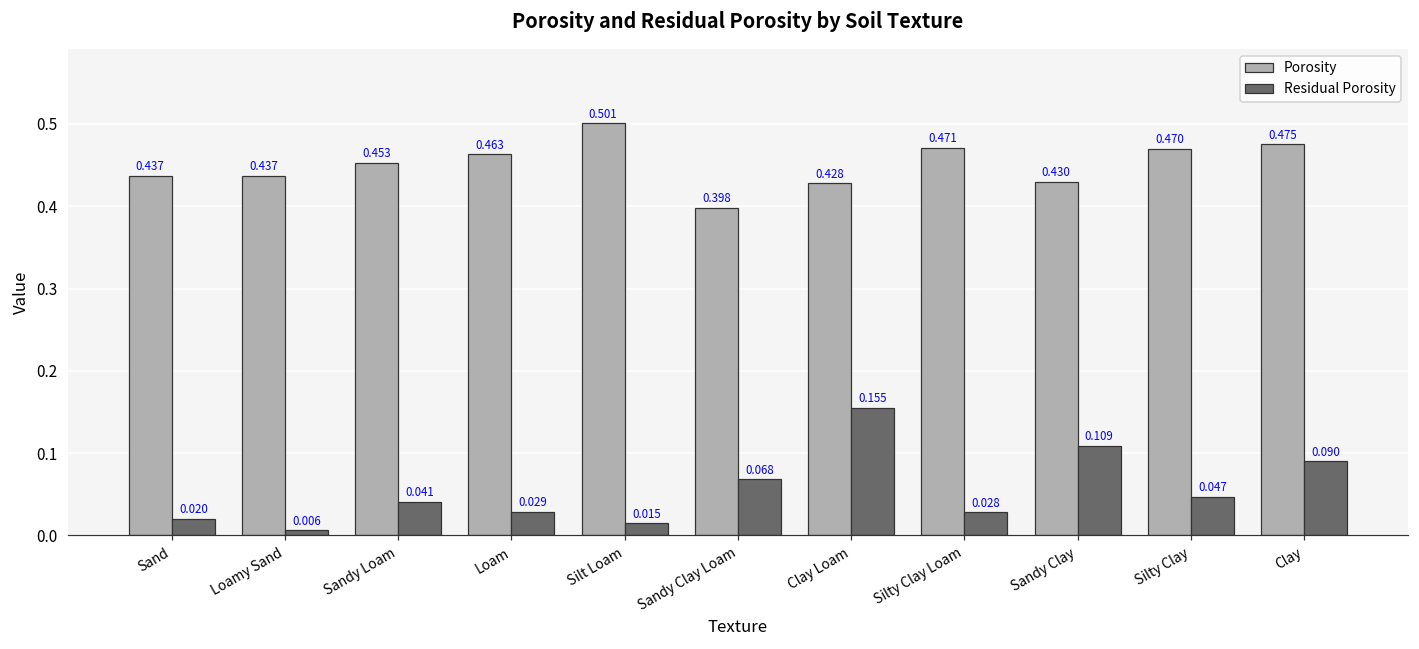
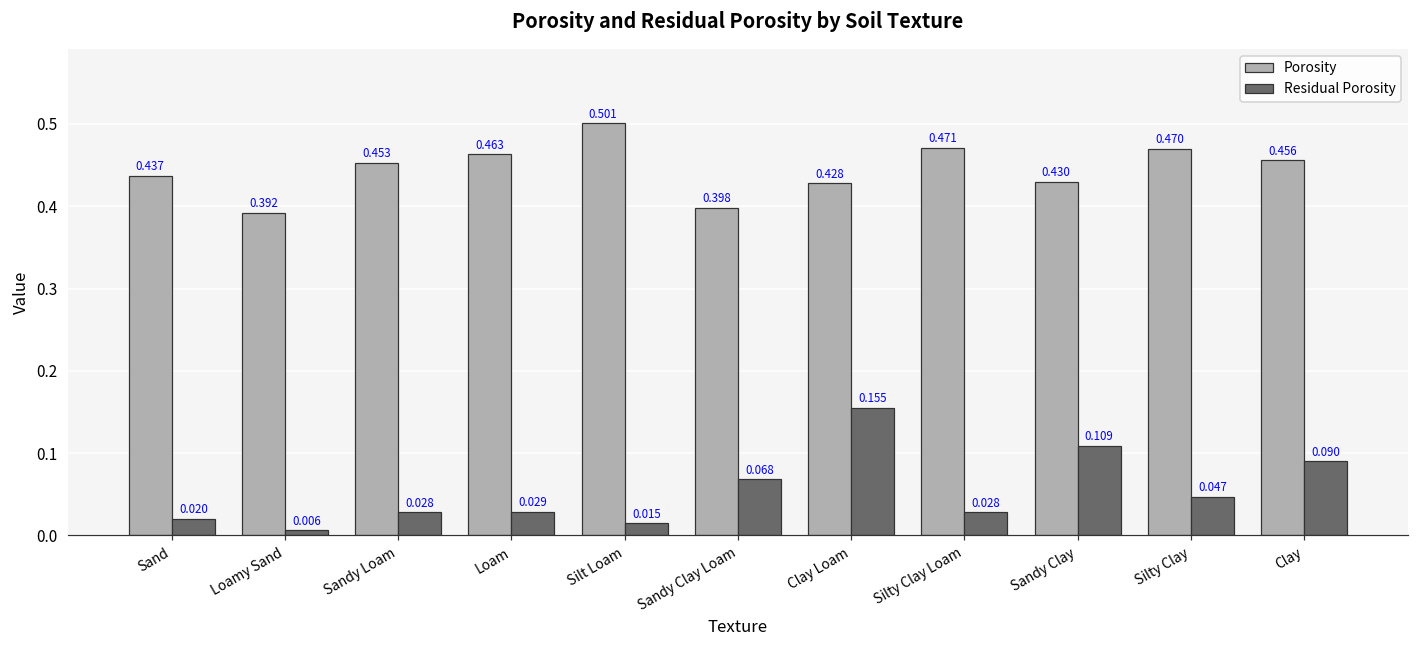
  {
    "Porosity": {
      "Sand": 0.437,
-     "Loamy Sand": 0.437,
+     "Loamy Sand": 0.392,
      "Sandy Loam": 0.453,
      "Loam": 0.463,
      "Silt Loam": 0.501,
      "Sandy Clay Loam": 0.398,
      "Clay Loam": 0.428,
      "Silty Clay Loam": 0.471,
      "Sandy Clay": 0.430,
      "Silty Clay": 0.470,
-     "Clay": 0.475
+     "Clay": 0.456
    },
    "Residual Porosity": {
      "Sand": 0.020,
      "Loamy Sand": 0.006,
-     "Sandy Loam": 0.041,
+     "Sandy Loam": 0.028,
      "Loam": 0.029,
      "Silt Loam": 0.015,
      "Sandy Clay Loam": 0.068,
      "Clay Loam": 0.155,
      "Silty Clay Loam": 0.028,
      "Sandy Clay": 0.109,
      "Silty Clay": 0.047,
      "Clay": 0.090
    }
  }
